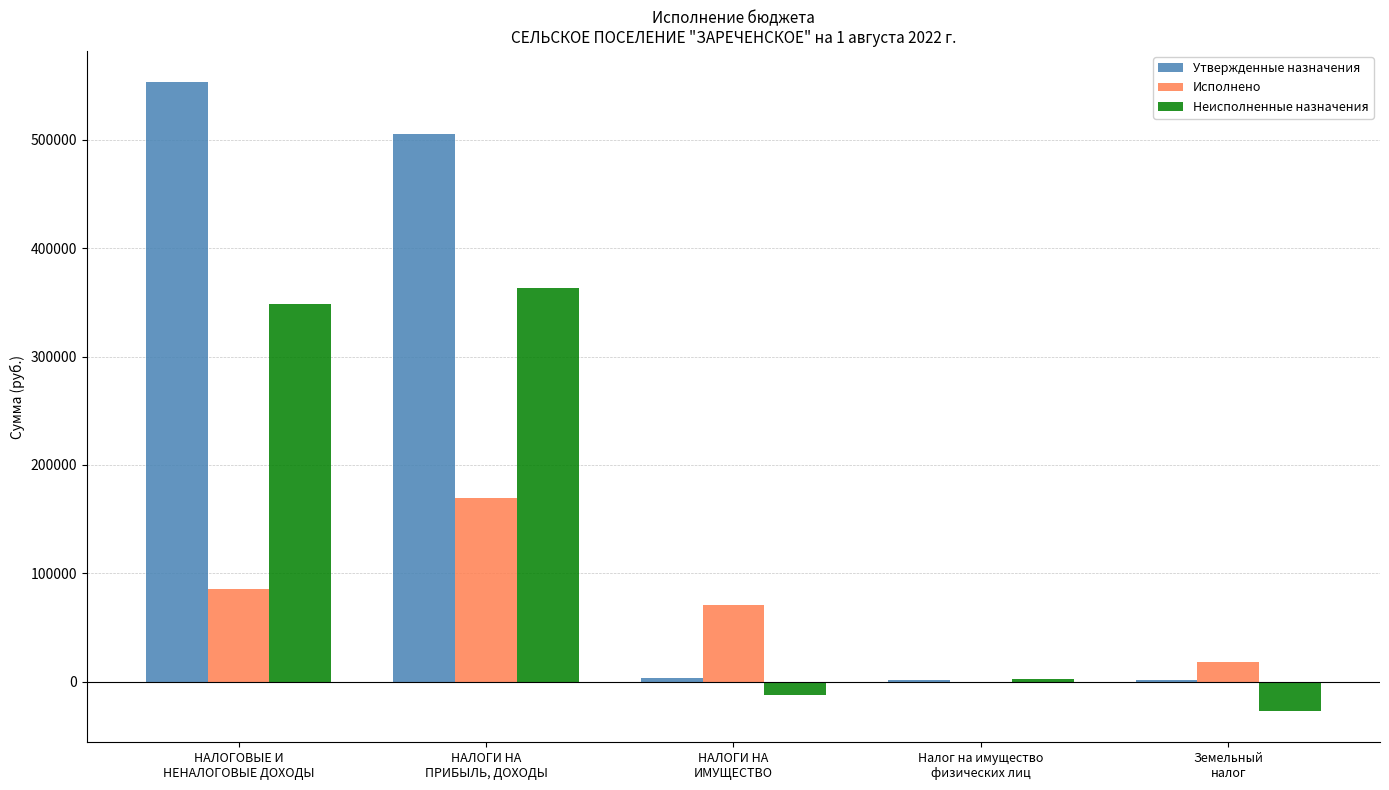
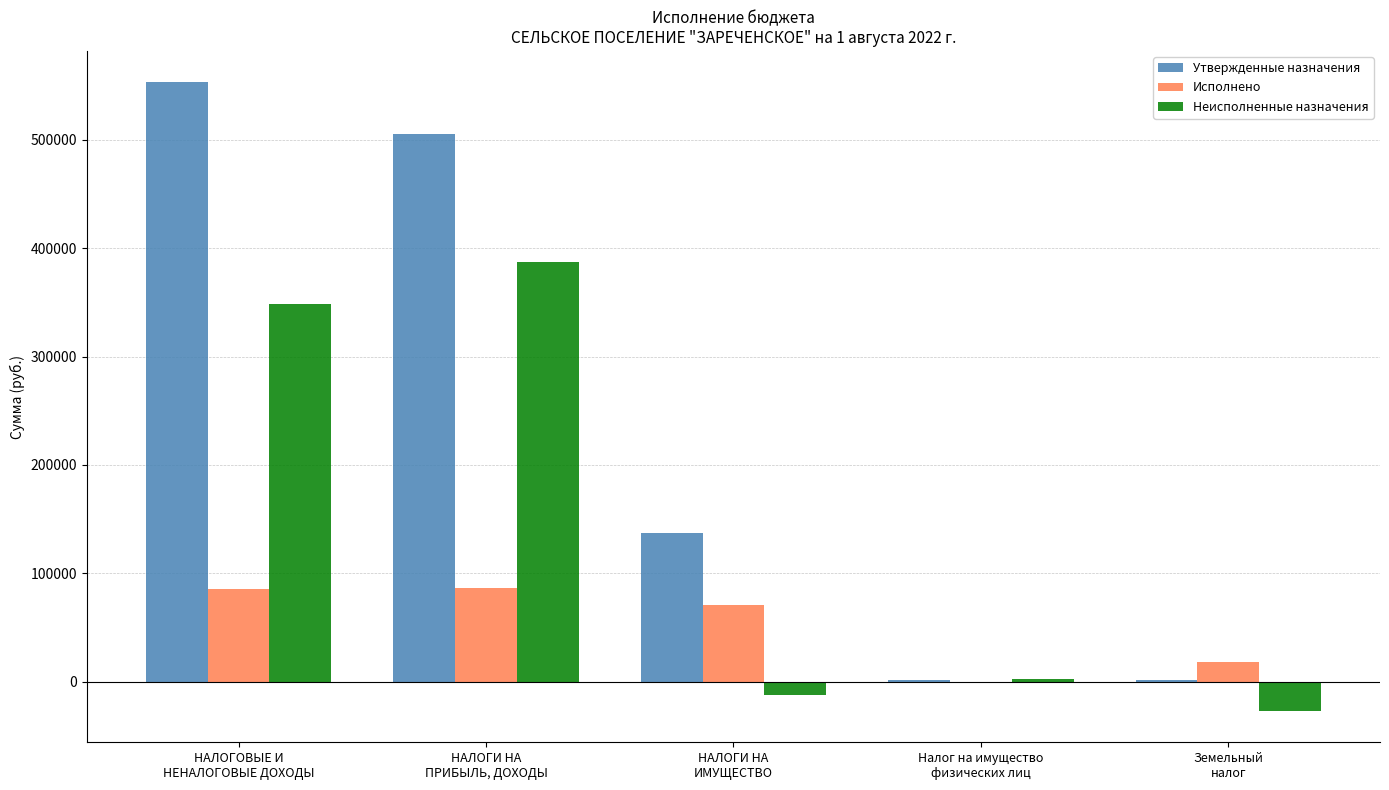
  {
    "Утвержденные назначения": {
      "НАЛОГОВЫЕ И НЕНАЛОГОВЫЕ ДОХОДЫ": 553000,
      "НАЛОГИ НА ПРИБЫЛЬ, ДОХОДЫ": 505000,
-     "НАЛОГИ НА ИМУЩЕСТВО": 3000
+     "НАЛОГИ НА ИМУЩЕСТВО": 137000
    },
    "Исполнено": {
      "НАЛОГОВЫЕ И НЕНАЛОГОВЫЕ ДОХОДЫ": 85000,
-     "НАЛОГИ НА ПРИБЫЛЬ, ДОХОДЫ": 170000,
+     "НАЛОГИ НА ПРИБЫЛЬ, ДОХОДЫ": 86000,
      "НАЛОГИ НА ИМУЩЕСТВО": 71000,
      "Земельный налог": 18000
    },
    "Неисполненные назначения": {
      "НАЛОГОВЫЕ И НЕНАЛОГОВЫЕ ДОХОДЫ": 349000,
-     "НАЛОГИ НА ПРИБЫЛЬ, ДОХОДЫ": 363000,
+     "НАЛОГИ НА ПРИБЫЛЬ, ДОХОДЫ": 388000,
      "НАЛОГИ НА ИМУЩЕСТВО": -12000,
      "Земельный налог": -27000
    }
  }
